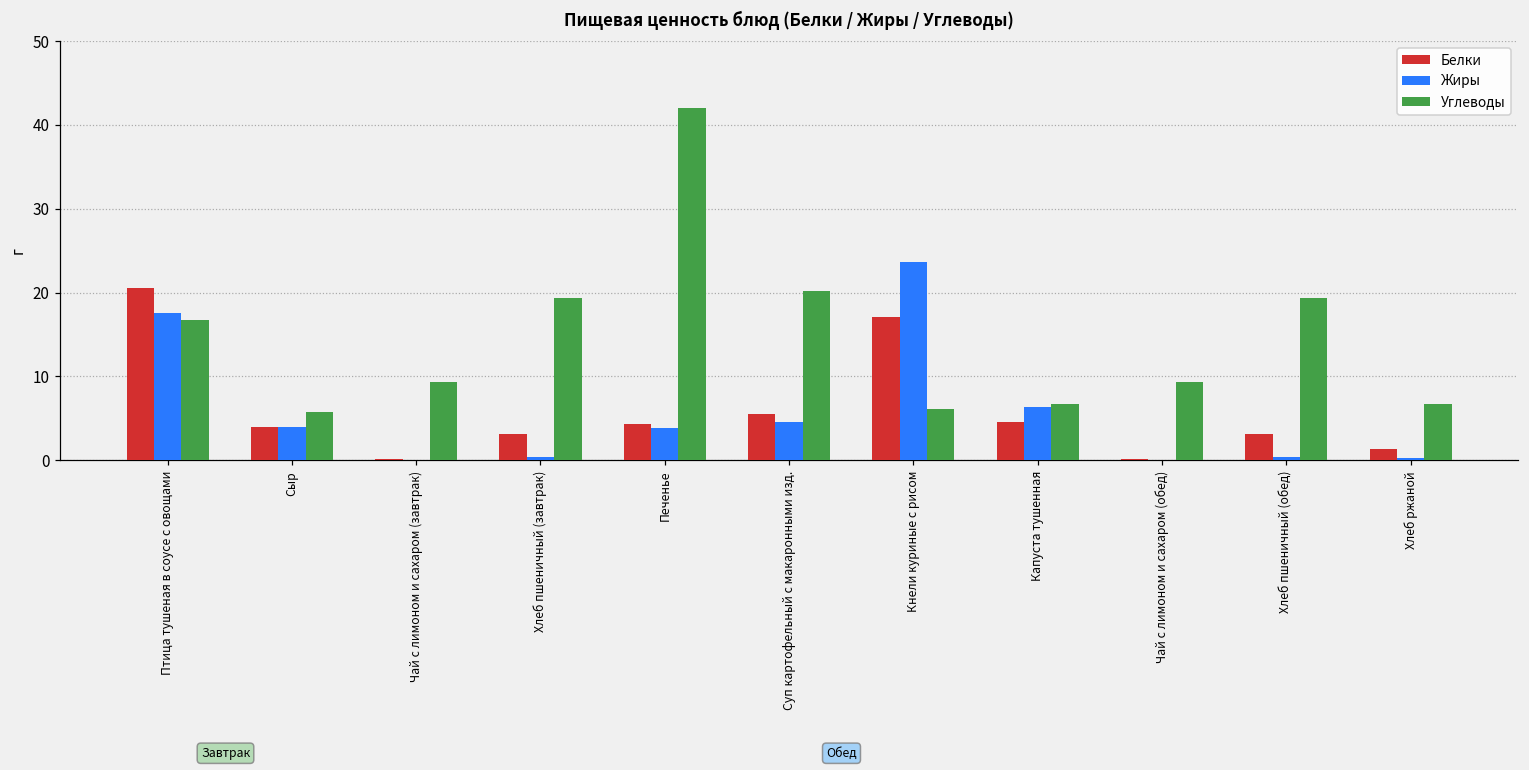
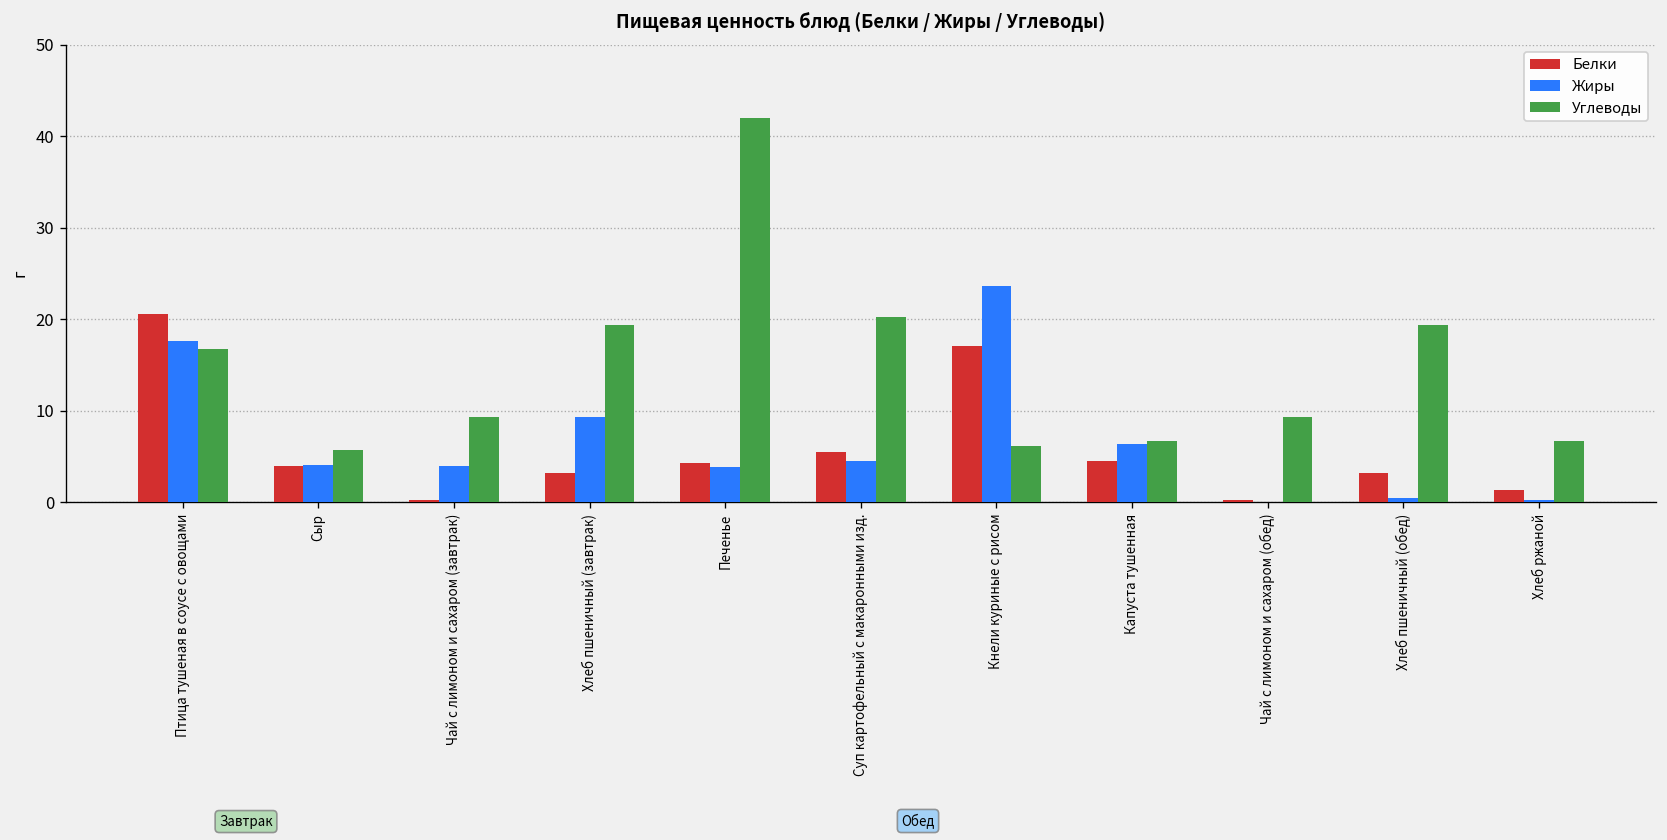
  {
    "Белки": {
      "Птица тушеная в соусе с овощами": 21,
      "Сыр": 4,
      "Хлеб пшеничный (завтрак)": 3,
      "Печенье": 4,
      "Суп картофельный с макаронными изд.": 6,
      "Кнели куриные с рисом": 17,
      "Капуста тушенная": 5,
      "Хлеб пшеничный (обед)": 3,
      "Хлеб ржаной": 1
    },
    "Жиры": {
      "Птица тушеная в соусе с овощами": 18,
      "Сыр": 4,
-     "Чай с лимоном и сахаром (завтрак)": 0,
-     "Хлеб пшеничный (завтрак)": 0,
+     "Чай с лимоном и сахаром (завтрак)": 4,
+     "Хлеб пшеничный (завтрак)": 9,
      "Печенье": 4,
      "Суп картофельный с макаронными изд.": 5,
      "Кнели куриные с рисом": 24,
      "Капуста тушенная": 6,
      "Чай с лимоном и сахаром (обед)": 0,
      "Хлеб пшеничный (обед)": 0
    },
    "Углеводы": {
      "Птица тушеная в соусе с овощами": 17,
      "Сыр": 6,
      "Чай с лимоном и сахаром (завтрак)": 9,
      "Хлеб пшеничный (завтрак)": 19,
      "Печенье": 42,
      "Суп картофельный с макаронными изд.": 20,
      "Кнели куриные с рисом": 6,
      "Капуста тушенная": 7,
      "Чай с лимоном и сахаром (обед)": 9,
      "Хлеб пшеничный (обед)": 19,
      "Хлеб ржаной": 7
    }
  }
